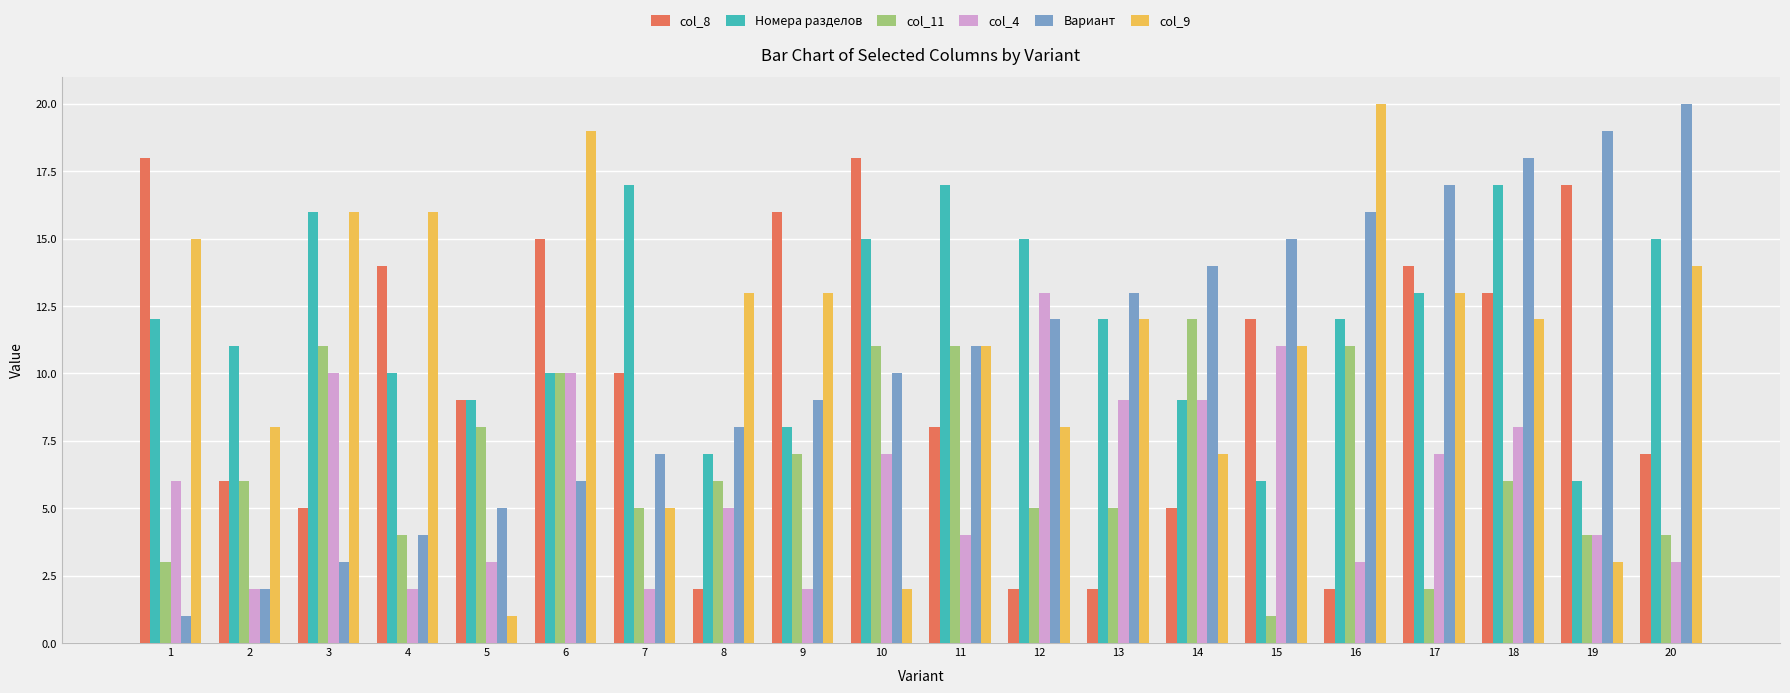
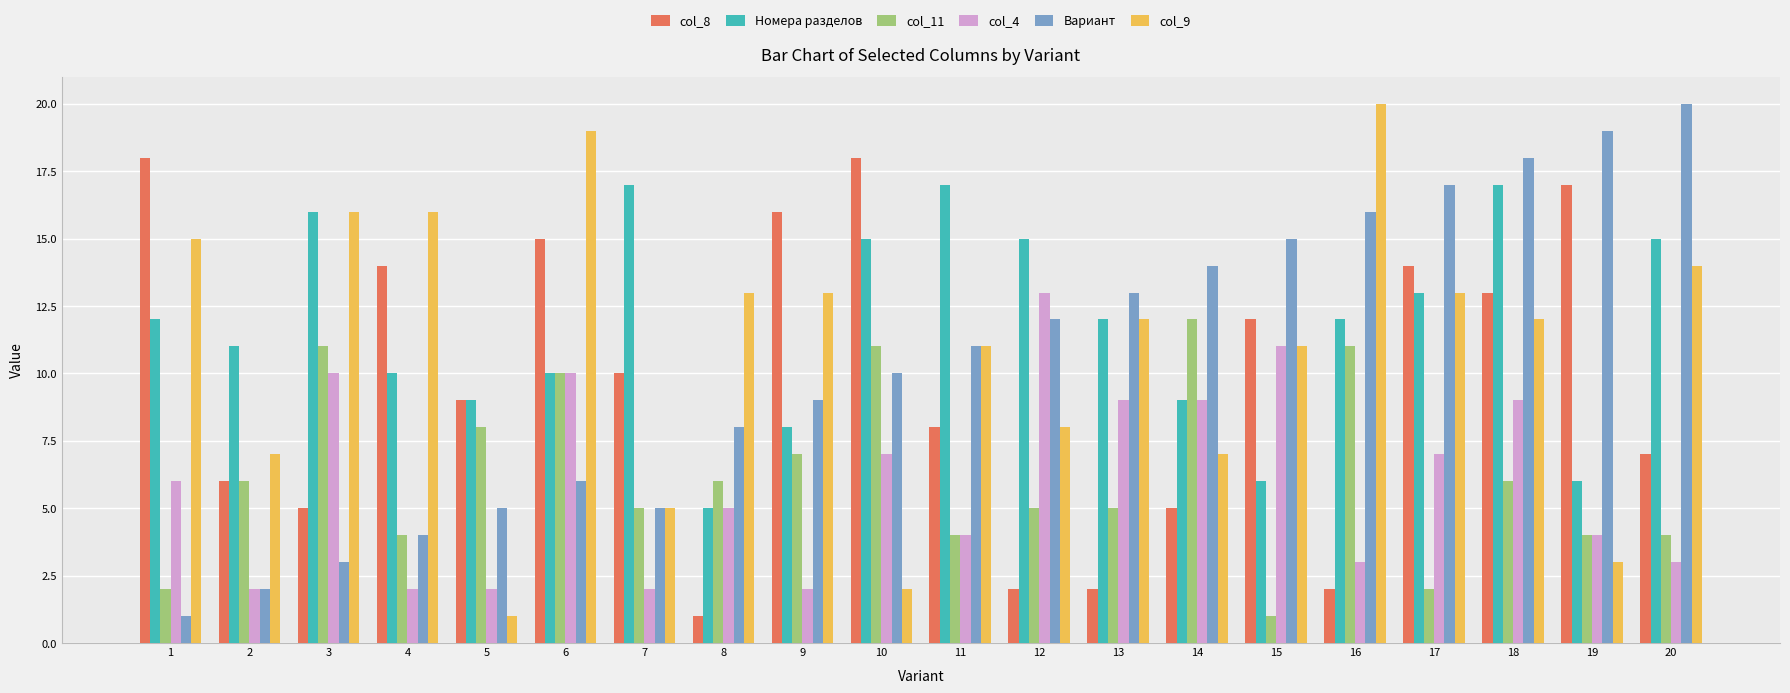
  {
    "col_8": {
      "1": 18,
      "2": 6,
      "3": 5,
      "4": 14,
      "5": 9,
      "6": 15,
      "7": 10,
-     "8": 2,
+     "8": 1,
      "9": 16,
      "10": 18,
      "11": 8,
      "12": 2,
      "13": 2,
      "14": 5,
      "15": 12,
      "16": 2,
      "17": 14,
      "18": 13,
      "19": 17,
      "20": 7
    },
    "Номера разделов": {
      "1": 12,
      "2": 11,
      "3": 16,
      "4": 10,
      "5": 9,
      "6": 10,
      "7": 17,
-     "8": 7,
+     "8": 5,
      "9": 8,
      "10": 15,
      "11": 17,
      "12": 15,
      "13": 12,
      "14": 9,
      "15": 6,
      "16": 12,
      "17": 13,
      "18": 17,
      "19": 6,
      "20": 15
    },
    "col_11": {
-     "1": 3,
+     "1": 2,
      "2": 6,
      "3": 11,
      "4": 4,
      "5": 8,
      "6": 10,
      "7": 5,
      "8": 6,
      "9": 7,
      "10": 11,
-     "11": 11,
+     "11": 4,
      "12": 5,
      "13": 5,
      "14": 12,
      "15": 1,
      "16": 11,
      "17": 2,
      "18": 6,
      "19": 4,
      "20": 4
    },
    "col_4": {
      "1": 6,
      "2": 2,
      "3": 10,
      "4": 2,
-     "5": 3,
+     "5": 2,
      "6": 10,
      "7": 2,
      "8": 5,
      "9": 2,
      "10": 7,
      "11": 4,
      "12": 13,
      "13": 9,
      "14": 9,
      "15": 11,
      "16": 3,
      "17": 7,
-     "18": 8,
+     "18": 9,
      "19": 4,
      "20": 3
    },
    "Вариант": {
      "1": 1,
      "2": 2,
      "3": 3,
      "4": 4,
      "5": 5,
      "6": 6,
-     "7": 7,
+     "7": 5,
      "8": 8,
      "9": 9,
      "10": 10,
      "11": 11,
      "12": 12,
      "13": 13,
      "14": 14,
      "15": 15,
      "16": 16,
      "17": 17,
      "18": 18,
      "19": 19,
      "20": 20
    },
    "col_9": {
      "1": 15,
-     "2": 8,
+     "2": 7,
      "3": 16,
      "4": 16,
      "5": 1,
      "6": 19,
      "7": 5,
      "8": 13,
      "9": 13,
      "10": 2,
      "11": 11,
      "12": 8,
      "13": 12,
      "14": 7,
      "15": 11,
      "16": 20,
      "17": 13,
      "18": 12,
      "19": 3,
      "20": 14
    }
  }
